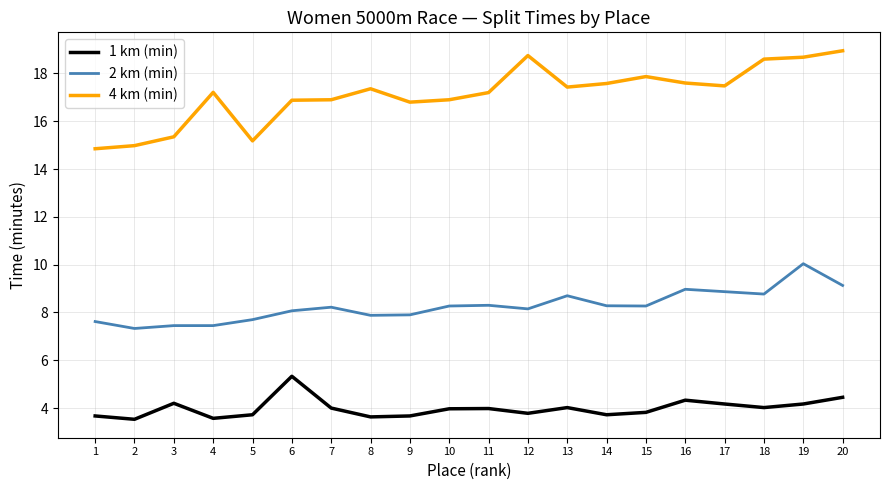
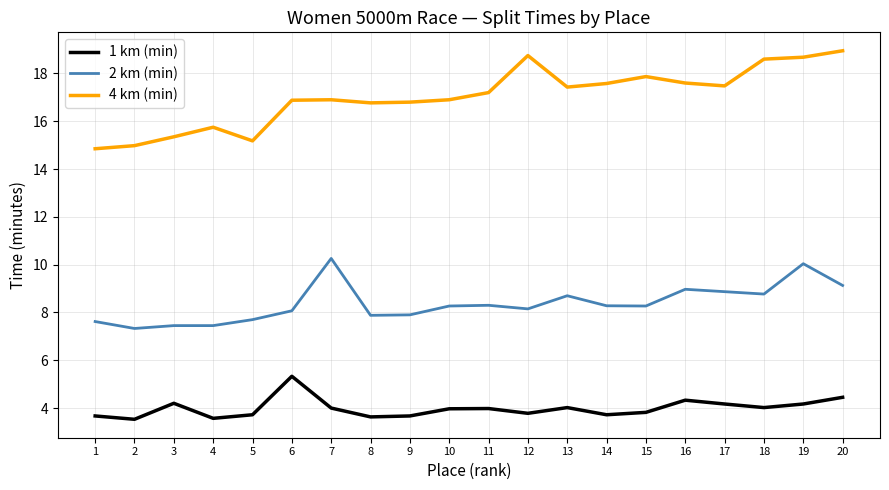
  {
    "1 km (min)": {
      "1": 3.7,
      "2": 3.5,
      "3": 4.2,
      "4": 3.6,
      "5": 3.7,
      "6": 5.3,
      "7": 4.0,
      "8": 3.6,
      "9": 3.7,
      "10": 4.0,
      "11": 4.0,
      "12": 3.8,
      "13": 4.0,
      "14": 3.7,
      "15": 3.8,
      "16": 4.3,
      "17": 4.2,
      "18": 4.0,
      "19": 4.2,
      "20": 4.5
    },
    "2 km (min)": {
      "1": 7.6,
      "2": 7.3,
      "3": 7.5,
      "4": 7.5,
      "5": 7.7,
      "6": 8.1,
-     "7": 8.2,
+     "7": 10.3,
      "8": 7.9,
      "9": 7.9,
      "10": 8.3,
      "11": 8.3,
      "12": 8.2,
      "13": 8.7,
      "14": 8.3,
      "15": 8.3,
      "16": 9.0,
      "17": 8.9,
      "18": 8.8,
      "19": 10.0,
      "20": 9.1
    },
    "4 km (min)": {
      "1": 14.9,
      "2": 15.0,
      "3": 15.4,
-     "4": 17.2,
+     "4": 15.8,
      "5": 15.2,
      "6": 16.9,
      "7": 16.9,
-     "8": 17.4,
+     "8": 16.8,
      "9": 16.8,
      "10": 16.9,
      "11": 17.2,
      "12": 18.8,
      "13": 17.4,
      "14": 17.6,
      "15": 17.9,
      "16": 17.6,
      "17": 17.5,
      "18": 18.6,
      "19": 18.7,
      "20": 19.0
    }
  }
